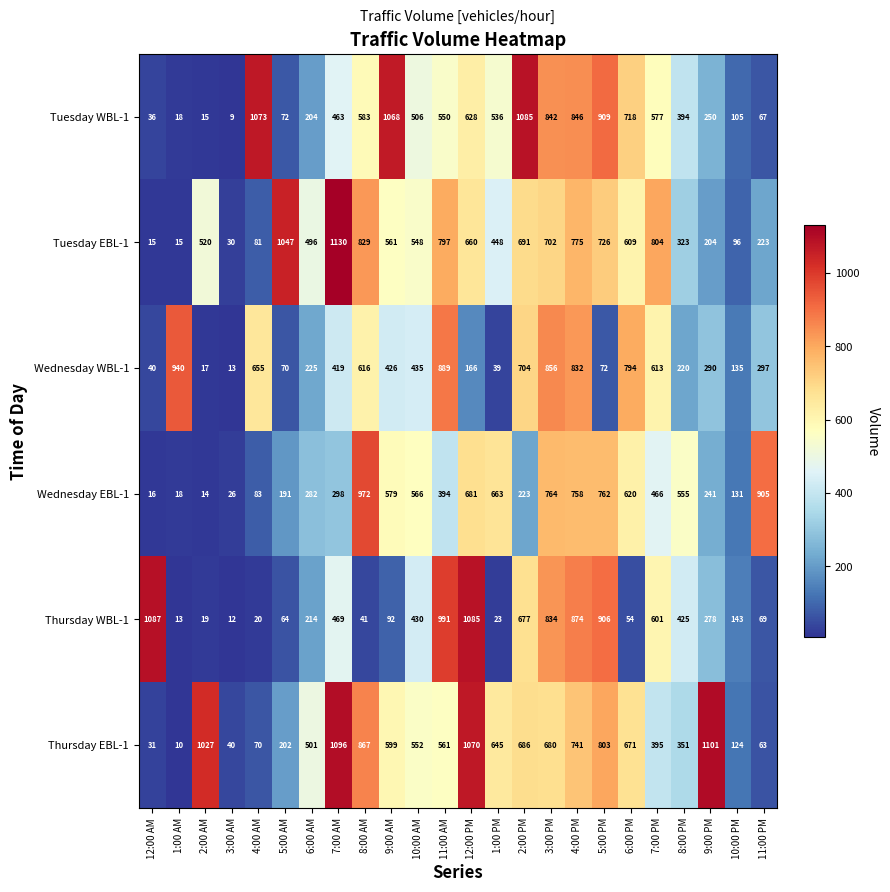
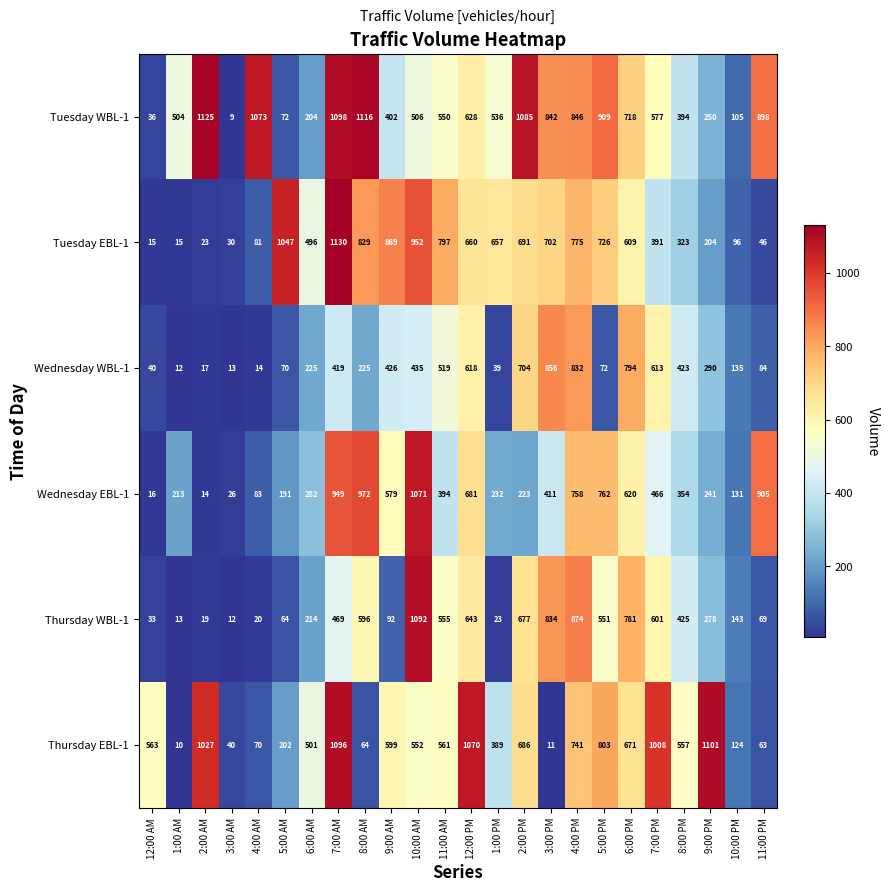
  {
    "Tuesday WBL-1": {
      "12:00 AM": 36,
-     "1:00 AM": 18,
-     "2:00 AM": 15,
+     "1:00 AM": 504,
+     "2:00 AM": 1125,
      "3:00 AM": 9,
      "4:00 AM": 1073,
      "5:00 AM": 72,
      "6:00 AM": 204,
-     "7:00 AM": 463,
-     "8:00 AM": 583,
-     "9:00 AM": 1068,
+     "7:00 AM": 1098,
+     "8:00 AM": 1116,
+     "9:00 AM": 402,
      "10:00 AM": 506,
      "11:00 AM": 550,
      "12:00 PM": 628,
      "1:00 PM": 536,
      "2:00 PM": 1085,
      "3:00 PM": 842,
      "4:00 PM": 846,
      "5:00 PM": 909,
      "6:00 PM": 718,
      "7:00 PM": 577,
      "8:00 PM": 394,
      "9:00 PM": 250,
      "10:00 PM": 105,
-     "11:00 PM": 67
+     "11:00 PM": 898
    },
    "Tuesday EBL-1": {
      "12:00 AM": 15,
      "1:00 AM": 15,
-     "2:00 AM": 520,
+     "2:00 AM": 23,
      "3:00 AM": 30,
      "4:00 AM": 81,
      "5:00 AM": 1047,
      "6:00 AM": 496,
      "7:00 AM": 1130,
      "8:00 AM": 829,
-     "9:00 AM": 561,
-     "10:00 AM": 548,
+     "9:00 AM": 869,
+     "10:00 AM": 952,
      "11:00 AM": 797,
      "12:00 PM": 660,
-     "1:00 PM": 448,
+     "1:00 PM": 657,
      "2:00 PM": 691,
      "3:00 PM": 702,
      "4:00 PM": 775,
      "5:00 PM": 726,
      "6:00 PM": 609,
-     "7:00 PM": 804,
+     "7:00 PM": 391,
      "8:00 PM": 323,
      "9:00 PM": 204,
      "10:00 PM": 96,
-     "11:00 PM": 223
+     "11:00 PM": 46
    },
    "Wednesday WBL-1": {
      "12:00 AM": 40,
-     "1:00 AM": 940,
+     "1:00 AM": 12,
      "2:00 AM": 17,
      "3:00 AM": 13,
-     "4:00 AM": 655,
+     "4:00 AM": 14,
      "5:00 AM": 70,
      "6:00 AM": 225,
      "7:00 AM": 419,
-     "8:00 AM": 616,
+     "8:00 AM": 225,
      "9:00 AM": 426,
      "10:00 AM": 435,
-     "11:00 AM": 889,
-     "12:00 PM": 166,
+     "11:00 AM": 519,
+     "12:00 PM": 618,
      "1:00 PM": 39,
      "2:00 PM": 704,
      "3:00 PM": 856,
      "4:00 PM": 832,
      "5:00 PM": 72,
      "6:00 PM": 794,
      "7:00 PM": 613,
-     "8:00 PM": 220,
+     "8:00 PM": 423,
      "9:00 PM": 290,
      "10:00 PM": 135,
-     "11:00 PM": 297
+     "11:00 PM": 84
    },
    "Wednesday EBL-1": {
      "12:00 AM": 16,
-     "1:00 AM": 18,
+     "1:00 AM": 213,
      "2:00 AM": 14,
      "3:00 AM": 26,
      "4:00 AM": 83,
      "5:00 AM": 191,
      "6:00 AM": 282,
-     "7:00 AM": 298,
+     "7:00 AM": 949,
      "8:00 AM": 972,
      "9:00 AM": 579,
-     "10:00 AM": 566,
+     "10:00 AM": 1071,
      "11:00 AM": 394,
      "12:00 PM": 681,
-     "1:00 PM": 663,
+     "1:00 PM": 232,
      "2:00 PM": 223,
-     "3:00 PM": 764,
+     "3:00 PM": 411,
      "4:00 PM": 758,
      "5:00 PM": 762,
      "6:00 PM": 620,
      "7:00 PM": 466,
-     "8:00 PM": 555,
+     "8:00 PM": 354,
      "9:00 PM": 241,
      "10:00 PM": 131,
      "11:00 PM": 905
    },
    "Thursday WBL-1": {
-     "12:00 AM": 1087,
+     "12:00 AM": 33,
      "1:00 AM": 13,
      "2:00 AM": 19,
      "3:00 AM": 12,
      "4:00 AM": 20,
      "5:00 AM": 64,
      "6:00 AM": 214,
      "7:00 AM": 469,
-     "8:00 AM": 41,
+     "8:00 AM": 596,
      "9:00 AM": 92,
-     "10:00 AM": 430,
-     "11:00 AM": 991,
-     "12:00 PM": 1085,
+     "10:00 AM": 1092,
+     "11:00 AM": 555,
+     "12:00 PM": 643,
      "1:00 PM": 23,
      "2:00 PM": 677,
      "3:00 PM": 834,
      "4:00 PM": 874,
-     "5:00 PM": 906,
-     "6:00 PM": 54,
+     "5:00 PM": 551,
+     "6:00 PM": 781,
      "7:00 PM": 601,
      "8:00 PM": 425,
      "9:00 PM": 278,
      "10:00 PM": 143,
      "11:00 PM": 69
    },
    "Thursday EBL-1": {
-     "12:00 AM": 31,
+     "12:00 AM": 563,
      "1:00 AM": 10,
      "2:00 AM": 1027,
      "3:00 AM": 40,
      "4:00 AM": 70,
      "5:00 AM": 202,
      "6:00 AM": 501,
      "7:00 AM": 1096,
-     "8:00 AM": 867,
+     "8:00 AM": 64,
      "9:00 AM": 599,
      "10:00 AM": 552,
      "11:00 AM": 561,
      "12:00 PM": 1070,
-     "1:00 PM": 645,
+     "1:00 PM": 389,
      "2:00 PM": 686,
-     "3:00 PM": 680,
+     "3:00 PM": 11,
      "4:00 PM": 741,
      "5:00 PM": 803,
      "6:00 PM": 671,
-     "7:00 PM": 395,
-     "8:00 PM": 351,
+     "7:00 PM": 1008,
+     "8:00 PM": 557,
      "9:00 PM": 1101,
      "10:00 PM": 124,
      "11:00 PM": 63
    }
  }
